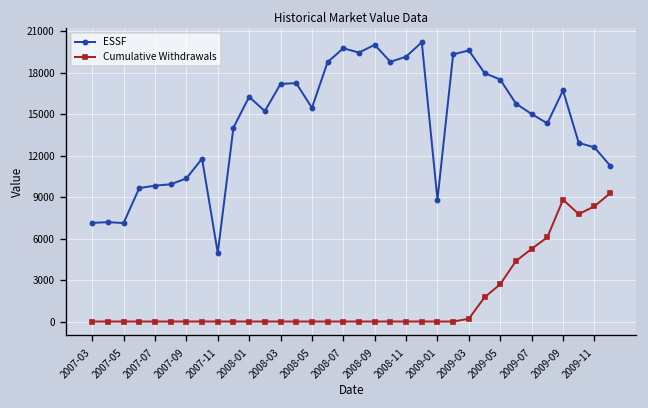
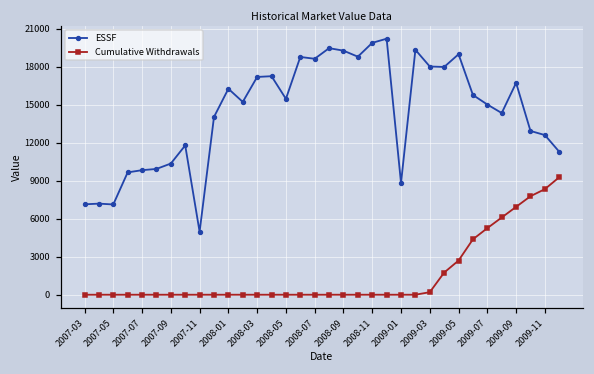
  {
    "ESSF": {
      "2007-03": 7100,
      "2007-05": 7100,
      "2007-07": 9800,
      "2007-09": 10400,
      "2007-11": 5000,
      "2008-01": 16300,
      "2008-03": 17200,
      "2008-05": 15500,
-     "2008-07": 19800,
-     "2008-09": 20000,
-     "2008-11": 19200,
+     "2008-07": 18600,
+     "2008-09": 19300,
+     "2008-11": 19900,
      "2009-01": 8800,
-     "2009-03": 19600,
-     "2009-05": 17500,
+     "2009-03": 18000,
+     "2009-05": 19000,
      "2009-07": 15000,
      "2009-09": 16700,
      "2009-11": 12600
    },
    "Cumulative Withdrawals": {
      "2007-03": 0,
      "2007-05": 0,
      "2007-07": 0,
      "2007-09": 0,
      "2007-11": 0,
      "2008-01": 0,
      "2008-03": 0,
      "2008-05": 0,
      "2008-07": 0,
      "2008-09": 0,
      "2008-11": 0,
      "2009-01": 0,
      "2009-03": 200,
      "2009-05": 2700,
      "2009-07": 5300,
-     "2009-09": 8800,
+     "2009-09": 6900,
      "2009-11": 8300
    }
  }
